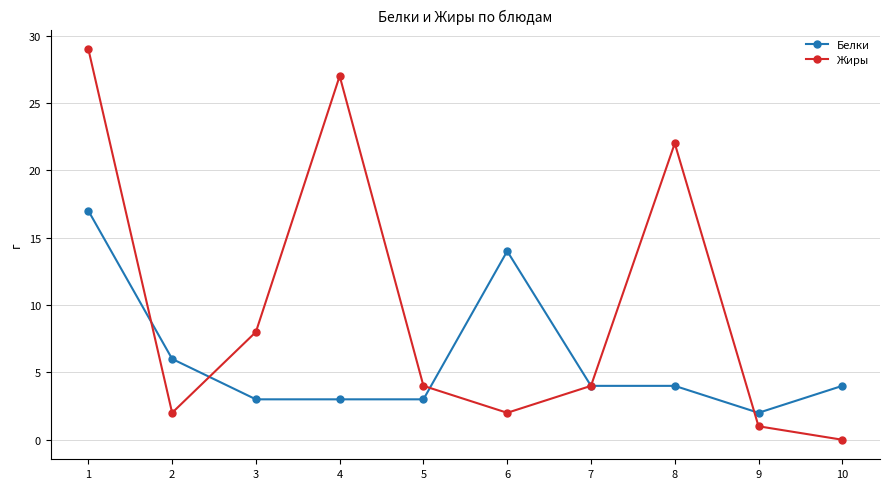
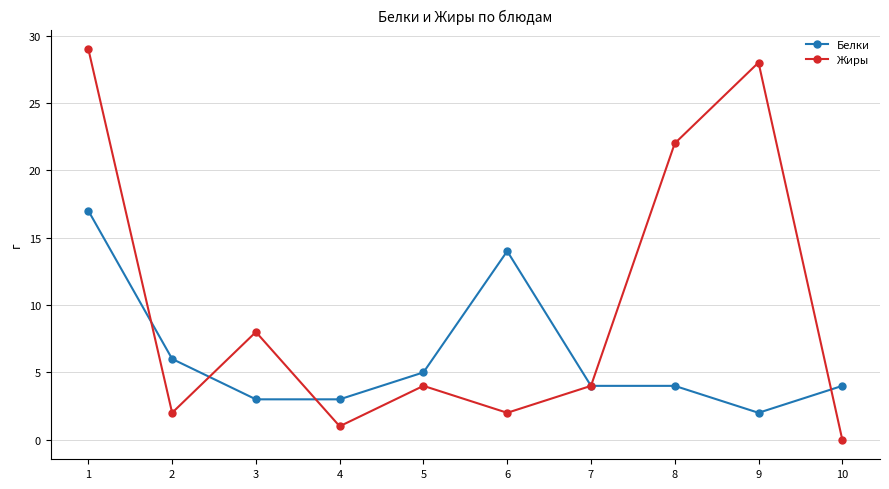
  {
    "Белки": {
      "1": 17,
      "2": 6,
      "3": 3,
      "4": 3,
-     "5": 3,
+     "5": 5,
      "6": 14,
      "8": 4,
      "9": 2,
      "10": 4
    },
    "Жиры": {
      "1": 29,
      "2": 2,
      "3": 8,
-     "4": 27,
+     "4": 1,
      "5": 4,
      "6": 2,
      "8": 22,
-     "9": 1,
+     "9": 28,
      "10": 0
    }
  }
